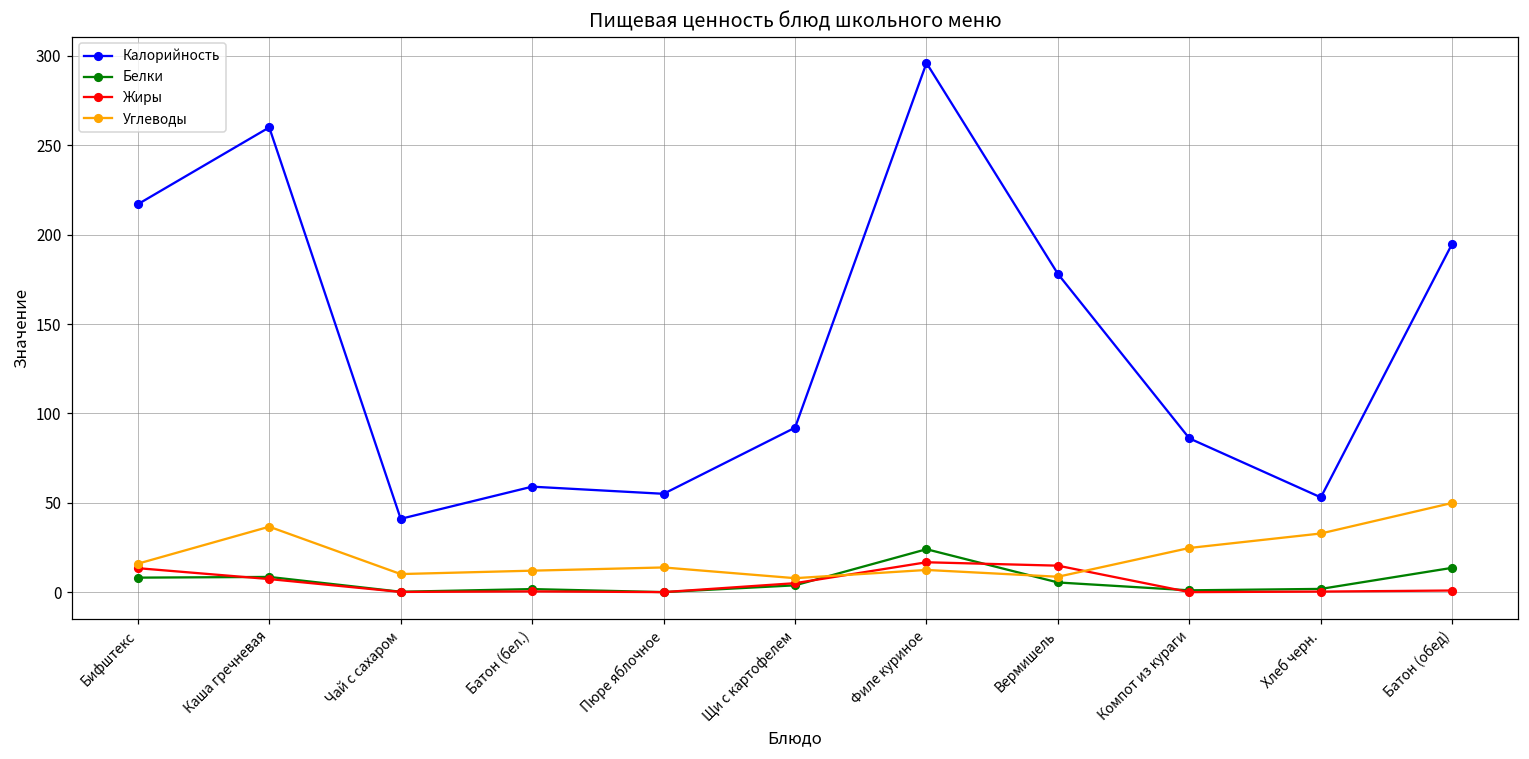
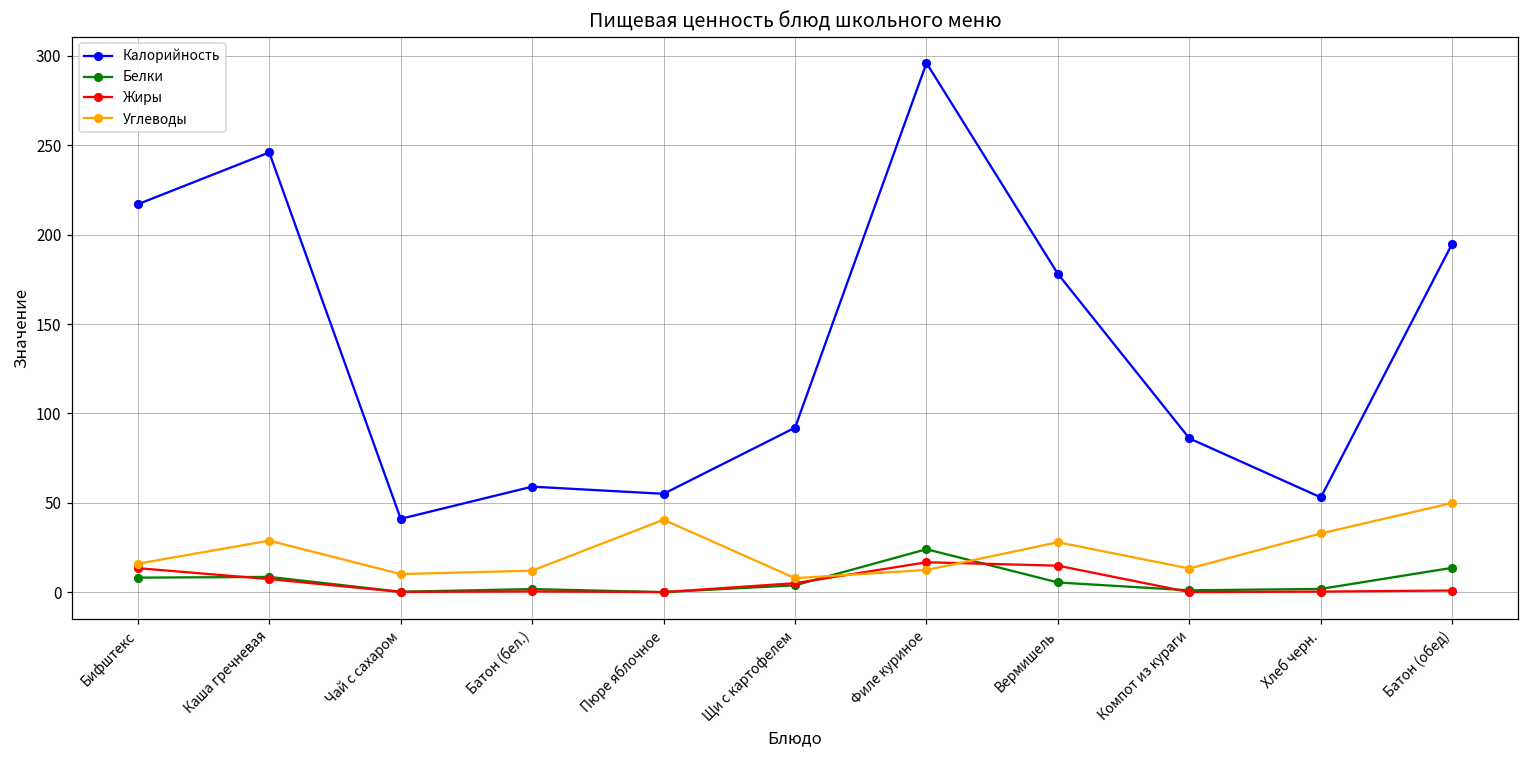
  {
    "Калорийность": {
      "Бифштекс": 217,
-     "Каша гречневая": 260,
+     "Каша гречневая": 246,
      "Чай с сахаром": 41,
      "Батон (бел.)": 59,
      "Пюре яблочное": 55,
      "Щи с картофелем": 92,
      "Филе куриное": 296,
      "Вермишель": 178,
      "Компот из кураги": 86,
      "Хлеб черн.": 53,
      "Батон (обед)": 195
    },
    "Белки": {
      "Бифштекс": 8,
      "Филе куриное": 24,
      "Вермишель": 5,
      "Батон (обед)": 14
    },
    "Жиры": {
      "Бифштекс": 13,
      "Филе куриное": 17,
      "Вермишель": 15,
      "Батон (обед)": 1
    },
    "Углеводы": {
      "Бифштекс": 16,
-     "Каша гречневая": 37,
+     "Каша гречневая": 29,
      "Чай с сахаром": 10,
      "Батон (бел.)": 12,
-     "Пюре яблочное": 14,
+     "Пюре яблочное": 41,
      "Щи с картофелем": 8,
      "Филе куриное": 12,
-     "Вермишель": 9,
-     "Компот из кураги": 25,
+     "Вермишель": 28,
+     "Компот из кураги": 13,
      "Хлеб черн.": 33,
      "Батон (обед)": 50
    }
  }
